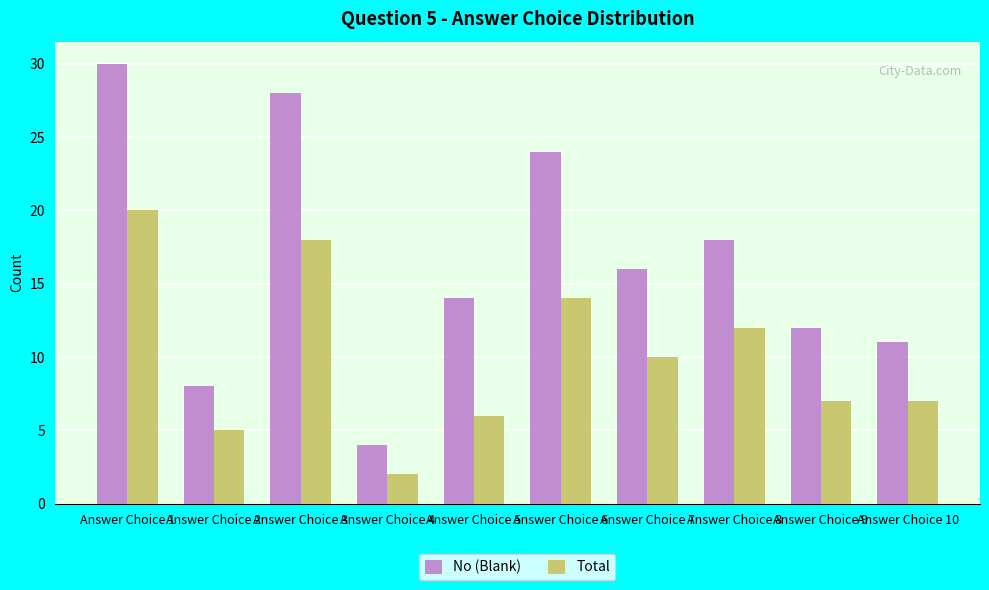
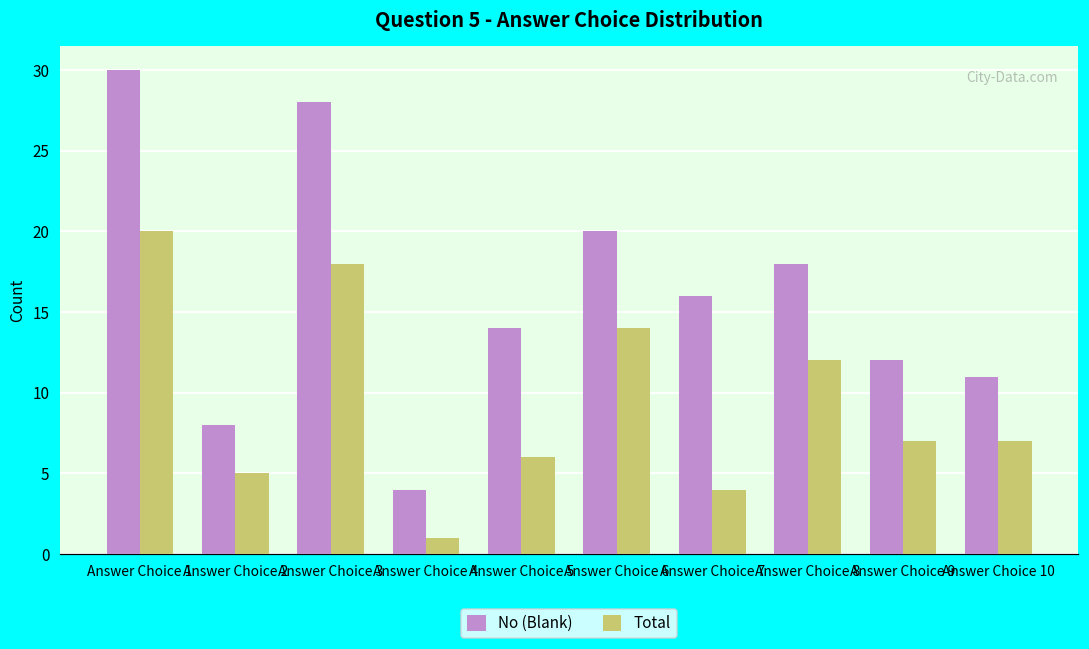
  {
    "No (Blank)": {
      "Answer Choice 1": 30,
      "Answer Choice 2": 8,
      "Answer Choice 3": 28,
      "Answer Choice 4": 4,
      "Answer Choice 5": 14,
-     "Answer Choice 6": 24,
+     "Answer Choice 6": 20,
      "Answer Choice 7": 16,
      "Answer Choice 8": 18,
      "Answer Choice 9": 12,
      "Answer Choice 10": 11
    },
    "Total": {
      "Answer Choice 1": 20,
      "Answer Choice 2": 5,
      "Answer Choice 3": 18,
-     "Answer Choice 4": 2,
+     "Answer Choice 4": 1,
      "Answer Choice 5": 6,
      "Answer Choice 6": 14,
-     "Answer Choice 7": 10,
+     "Answer Choice 7": 4,
      "Answer Choice 8": 12,
      "Answer Choice 9": 7,
      "Answer Choice 10": 7
    }
  }
